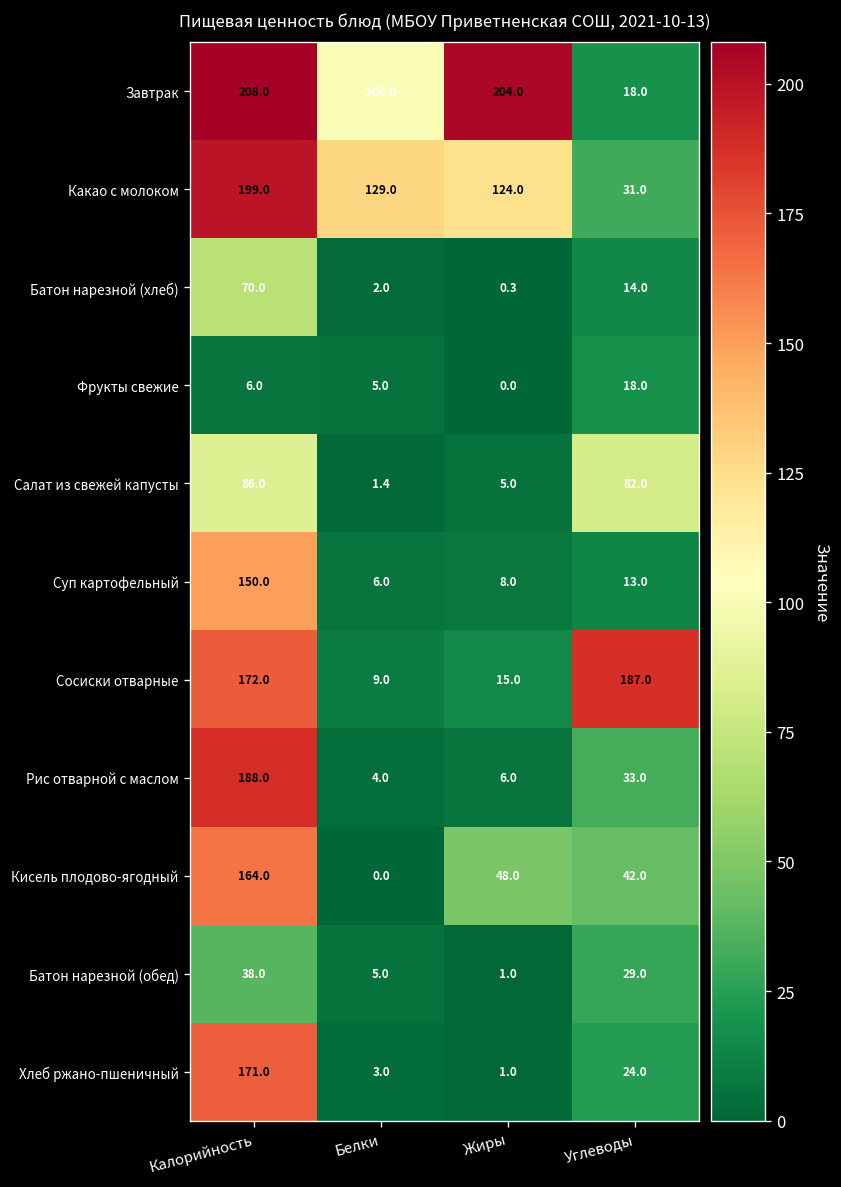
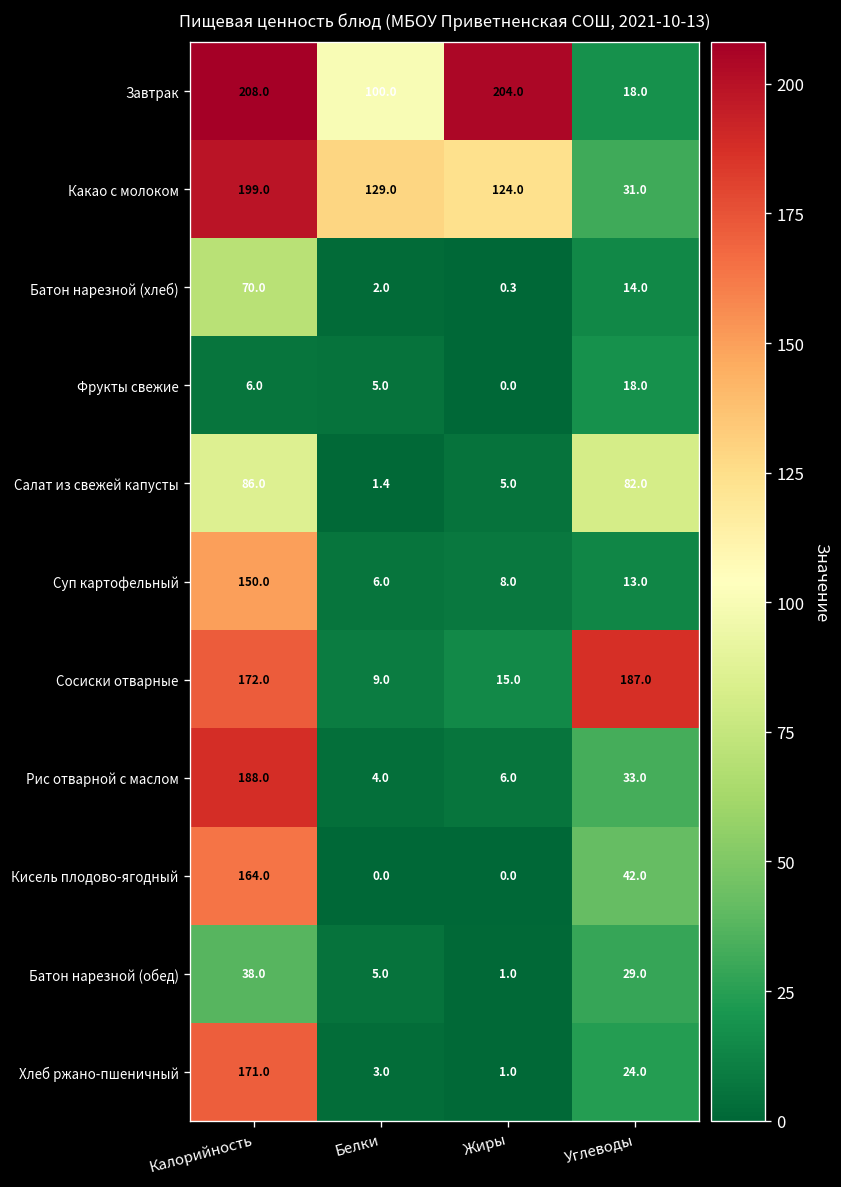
  {
    "Завтрак": {
      "Калорийность": 208.0,
      "Белки": 100.0,
      "Жиры": 204.0,
      "Углеводы": 18.0
    },
    "Какао с молоком": {
      "Калорийность": 199.0,
      "Белки": 129.0,
      "Жиры": 124.0,
      "Углеводы": 31.0
    },
    "Батон нарезной (хлеб)": {
      "Калорийность": 70.0,
      "Белки": 2.0,
      "Жиры": 0.3,
      "Углеводы": 14.0
    },
    "Фрукты свежие": {
      "Калорийность": 6.0,
      "Белки": 5.0,
      "Жиры": 0.0,
      "Углеводы": 18.0
    },
    "Салат из свежей капусты": {
      "Калорийность": 86.0,
      "Белки": 1.4,
      "Жиры": 5.0,
      "Углеводы": 82.0
    },
    "Суп картофельный": {
      "Калорийность": 150.0,
      "Белки": 6.0,
      "Жиры": 8.0,
      "Углеводы": 13.0
    },
    "Сосиски отварные": {
      "Калорийность": 172.0,
      "Белки": 9.0,
      "Жиры": 15.0,
      "Углеводы": 187.0
    },
    "Рис отварной с маслом": {
      "Калорийность": 188.0,
      "Белки": 4.0,
      "Жиры": 6.0,
      "Углеводы": 33.0
    },
    "Кисель плодово-ягодный": {
      "Калорийность": 164.0,
      "Белки": 0.0,
-     "Жиры": 48.0,
+     "Жиры": 0.0,
      "Углеводы": 42.0
    },
    "Батон нарезной (обед)": {
      "Калорийность": 38.0,
      "Белки": 5.0,
      "Жиры": 1.0,
      "Углеводы": 29.0
    },
    "Хлеб ржано-пшеничный": {
      "Калорийность": 171.0,
      "Белки": 3.0,
      "Жиры": 1.0,
      "Углеводы": 24.0
    }
  }
